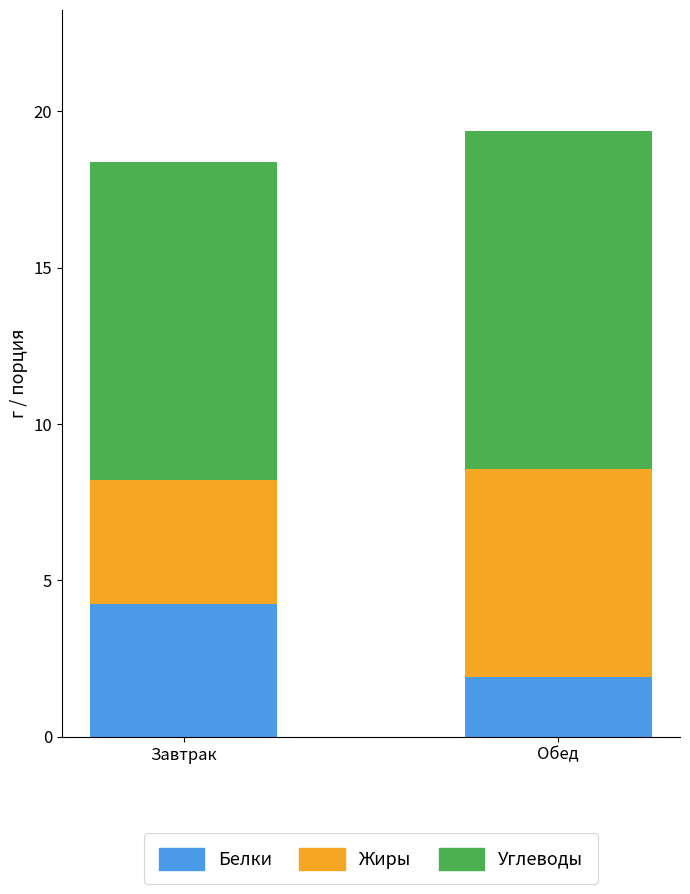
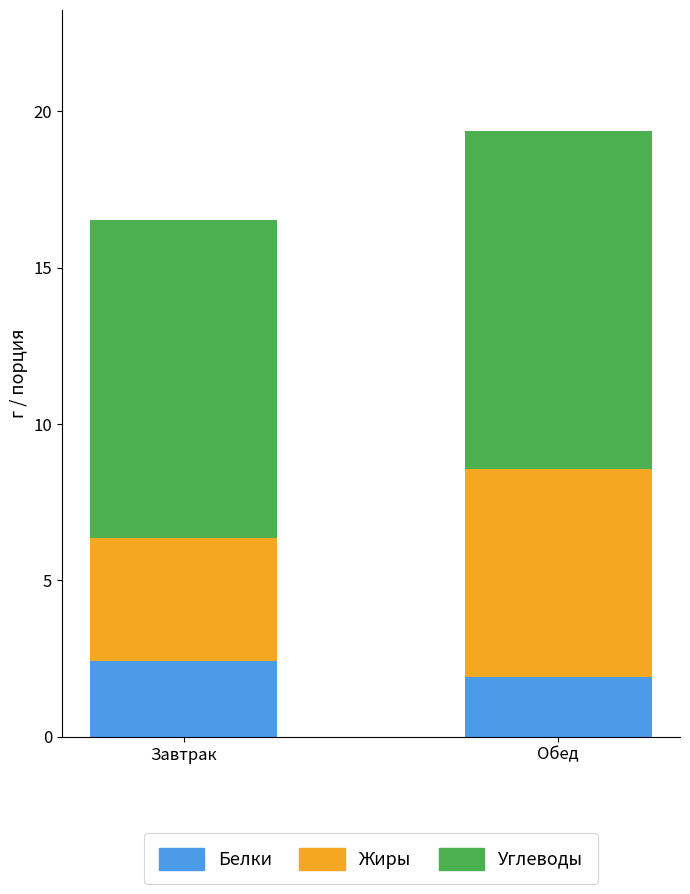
  {
    "Белки": {
-     "Завтрак": 4.3,
+     "Завтрак": 2.4,
      "Обед": 1.9
    },
    "Жиры": {
      "Завтрак": 4.0,
      "Обед": 6.7
    },
    "Углеводы": {
      "Завтрак": 10.2,
      "Обед": 10.8
    }
  }
